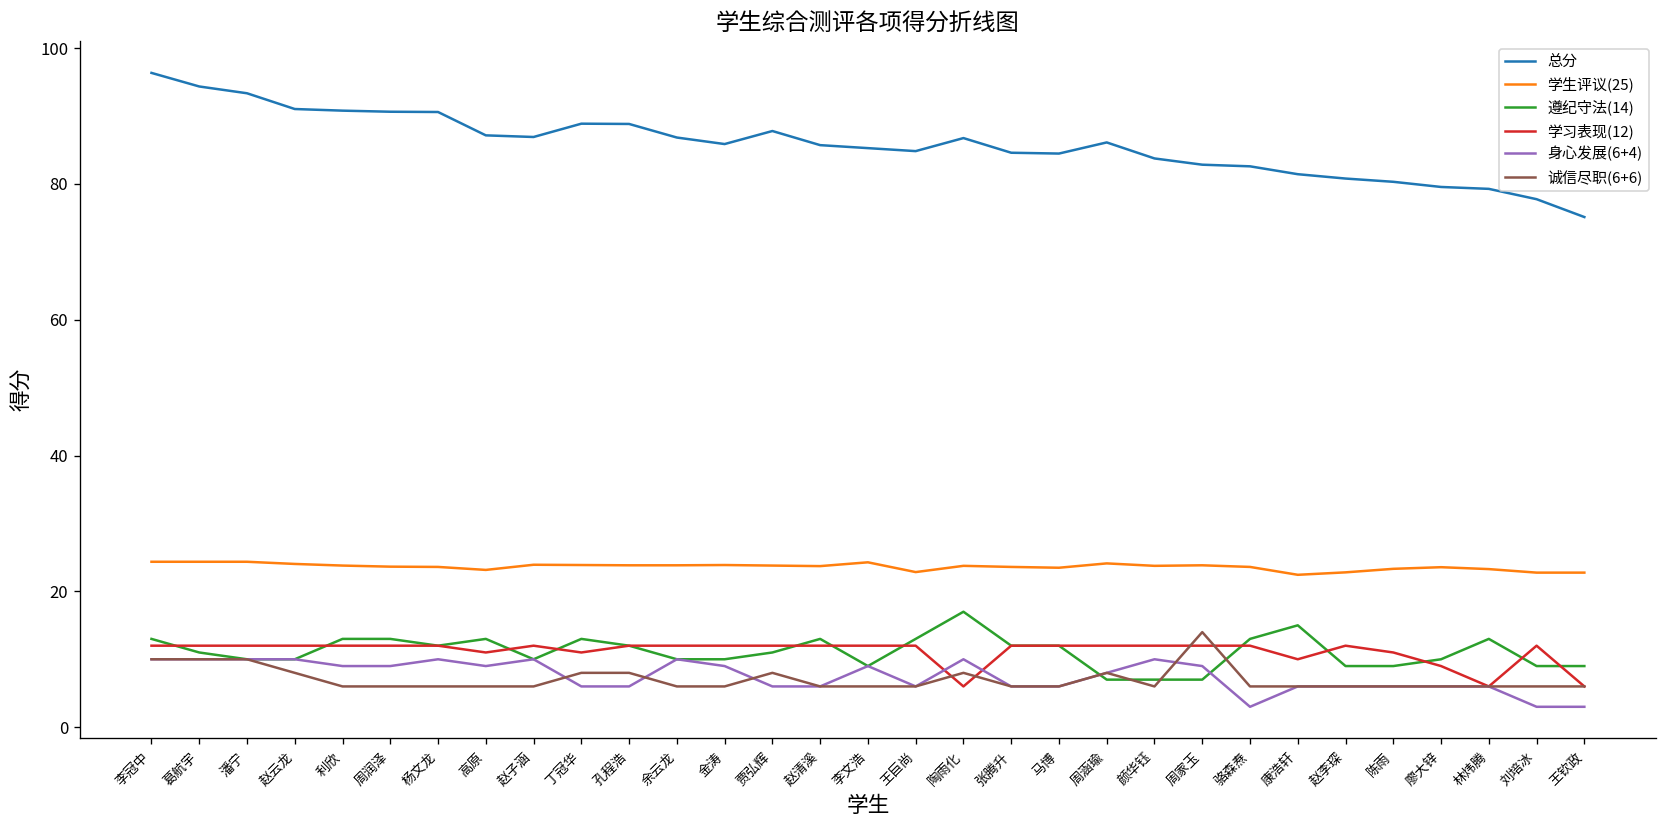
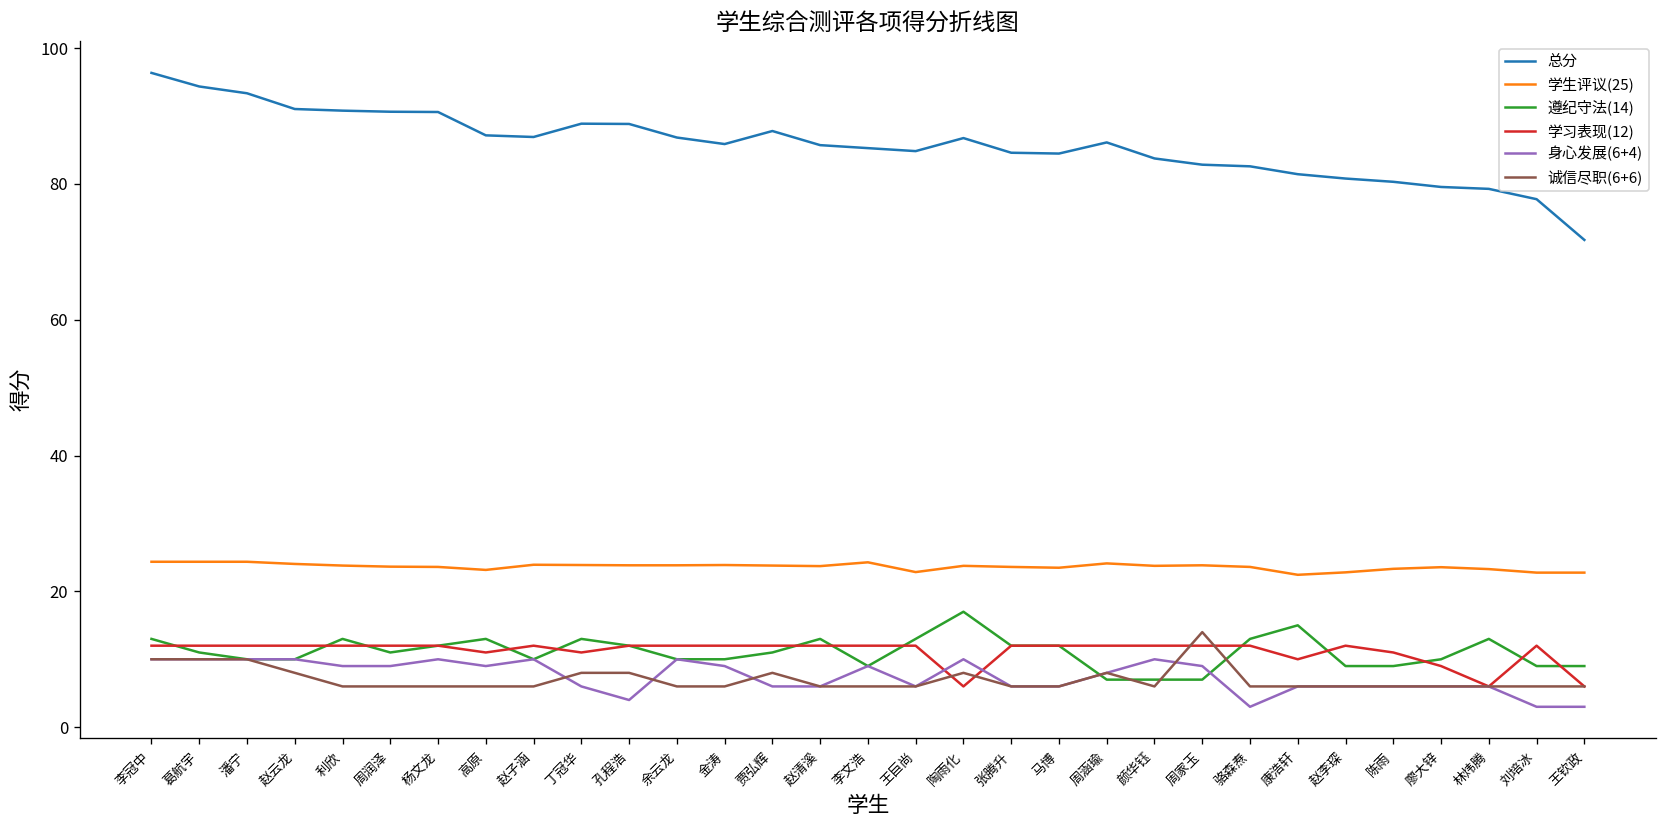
  {
    "总分": {
      "李冠中": 96,
      "葛航宇": 94,
      "潘宁": 93,
      "赵云龙": 91,
      "利欣": 91,
      "周润泽": 91,
      "杨文龙": 91,
      "高原": 87,
      "赵子涵": 87,
      "丁冠华": 89,
      "孔程浩": 89,
      "余云龙": 87,
      "金涛": 86,
      "贾弘辉": 88,
      "赵清溪": 86,
      "李文浩": 85,
      "王巨尚": 85,
      "陶雨化": 87,
      "张腾升": 85,
      "马博": 84,
      "周涵瑜": 86,
      "颜华钰": 84,
      "周家玉": 83,
      "骆森焘": 83,
      "康浩轩": 81,
      "赵李琛": 81,
      "陈雨": 80,
      "廖大锌": 80,
      "林炜腾": 79,
      "刘培冰": 78,
-     "王钦政": 75
+     "王钦政": 72
    },
    "学生评议(25)": {
      "李冠中": 24,
      "葛航宇": 24,
      "潘宁": 24,
      "赵云龙": 24,
      "利欣": 24,
      "周润泽": 24,
      "杨文龙": 24,
      "高原": 23,
      "赵子涵": 24,
      "丁冠华": 24,
      "孔程浩": 24,
      "余云龙": 24,
      "金涛": 24,
      "贾弘辉": 24,
      "赵清溪": 24,
      "李文浩": 24,
      "王巨尚": 23,
      "陶雨化": 24,
      "张腾升": 24,
      "马博": 23,
      "周涵瑜": 24,
      "颜华钰": 24,
      "周家玉": 24,
      "骆森焘": 24,
      "康浩轩": 22,
      "赵李琛": 23,
      "陈雨": 23,
      "廖大锌": 24,
      "林炜腾": 23,
      "刘培冰": 23,
      "王钦政": 23
    },
    "遵纪守法(14)": {
      "李冠中": 13,
      "葛航宇": 11,
      "利欣": 13,
-     "周润泽": 13,
+     "周润泽": 11,
      "高原": 13,
      "丁冠华": 13,
      "金涛": 10,
      "贾弘辉": 11,
      "赵清溪": 13,
      "王巨尚": 13,
      "陶雨化": 17,
      "周涵瑜": 7,
      "颜华钰": 7,
      "周家玉": 7,
      "骆森焘": 13,
      "康浩轩": 15,
      "赵李琛": 9,
      "陈雨": 9,
      "廖大锌": 10,
      "林炜腾": 13,
      "刘培冰": 9,
      "王钦政": 9
    },
    "学习表现(12)": {
      "李冠中": 12,
      "葛航宇": 12,
      "潘宁": 12,
      "赵云龙": 12,
      "利欣": 12,
      "周润泽": 12,
      "高原": 11,
      "赵子涵": 12,
      "丁冠华": 11,
      "余云龙": 12,
      "金涛": 12,
      "贾弘辉": 12,
      "赵清溪": 12,
      "李文浩": 12,
      "王巨尚": 12,
      "陶雨化": 6,
      "周涵瑜": 12,
      "颜华钰": 12,
      "周家玉": 12,
      "骆森焘": 12,
      "康浩轩": 10,
      "赵李琛": 12,
      "陈雨": 11,
      "廖大锌": 9,
      "刘培冰": 12
    },
    "身心发展(6+4)": {
      "利欣": 9,
      "周润泽": 9,
      "杨文龙": 10,
      "高原": 9,
      "丁冠华": 6,
-     "孔程浩": 6,
+     "孔程浩": 4,
      "金涛": 9,
      "贾弘辉": 6,
      "陶雨化": 10,
      "颜华钰": 10,
      "周家玉": 9,
      "骆森焘": 3,
      "刘培冰": 3,
      "王钦政": 3
    },
    "诚信尽职(6+6)": {
      "赵云龙": 8,
      "利欣": 6,
      "周润泽": 6,
      "杨文龙": 6,
      "高原": 6,
      "赵子涵": 6,
      "丁冠华": 8,
      "孔程浩": 8,
      "余云龙": 6,
      "金涛": 6,
      "贾弘辉": 8,
      "李文浩": 6,
      "陶雨化": 8,
      "颜华钰": 6,
      "周家玉": 14,
      "骆森焘": 6,
      "刘培冰": 6
    }
  }
